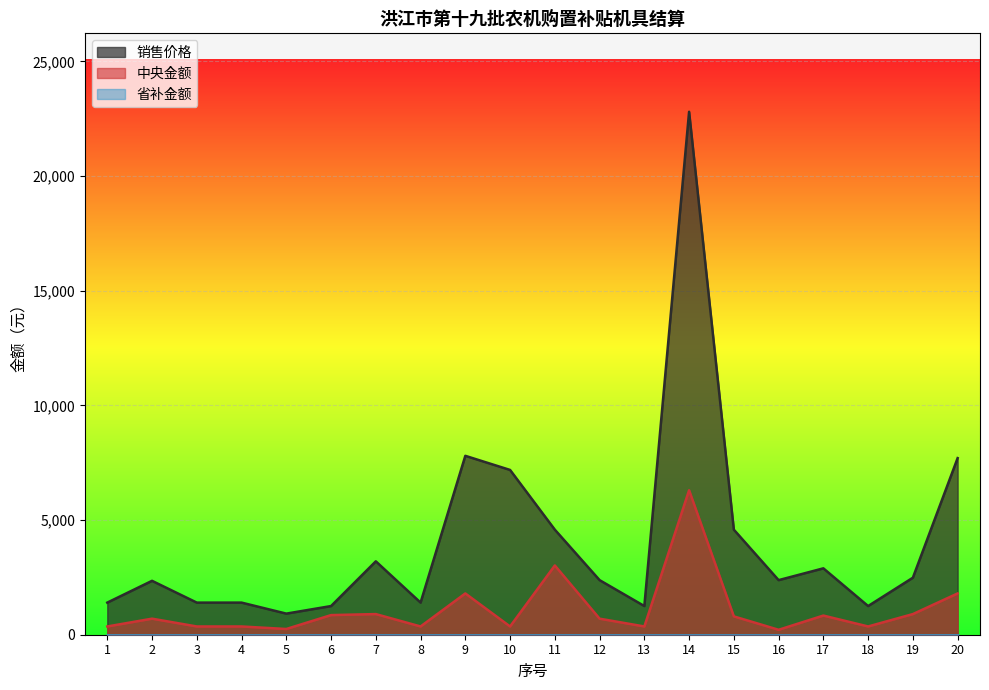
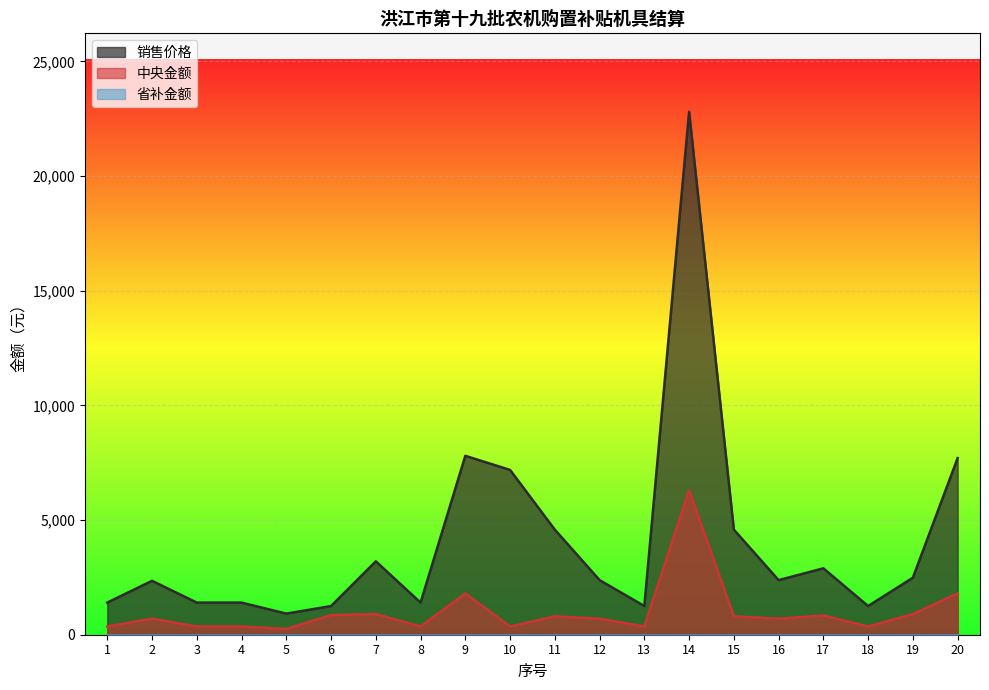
  {
    "销售价格": {
      "1": "1,400",
      "2": "2,400",
      "3": "1,400",
      "4": "1,400",
      "5": "900",
      "6": "1,300",
      "7": "3,200",
      "8": "1,400",
      "9": "7,800",
      "10": "7,200",
      "11": "4,600",
      "12": "2,400",
      "13": "1,300",
      "14": "22,800",
      "15": "4,600",
      "16": "2,400",
      "17": "2,900",
      "18": "1,300",
      "19": "2,500",
      "20": "7,700"
    },
    "中央金额": {
      "1": "400",
      "2": "700",
      "3": "400",
      "4": "400",
      "5": "300",
      "6": "900",
      "7": "900",
      "8": "400",
      "9": "1,800",
      "10": "400",
-     "11": "3,000",
+     "11": "800",
      "12": "700",
      "13": "400",
      "14": "6,300",
      "15": "800",
-     "16": "200",
+     "16": "700",
      "17": "800",
      "18": "400",
      "19": "900",
      "20": "1,800"
    },
    "省补金额": {
      "1": "0",
      "2": "0",
      "3": "0",
      "4": "0",
      "5": "0",
      "6": "0",
      "7": "0",
      "8": "0",
      "9": "0",
      "10": "0",
      "11": "0",
      "12": "0",
      "13": "0",
      "14": "0",
      "15": "0",
      "16": "0",
      "17": "0",
      "18": "0",
      "19": "0",
      "20": "0"
    }
  }
